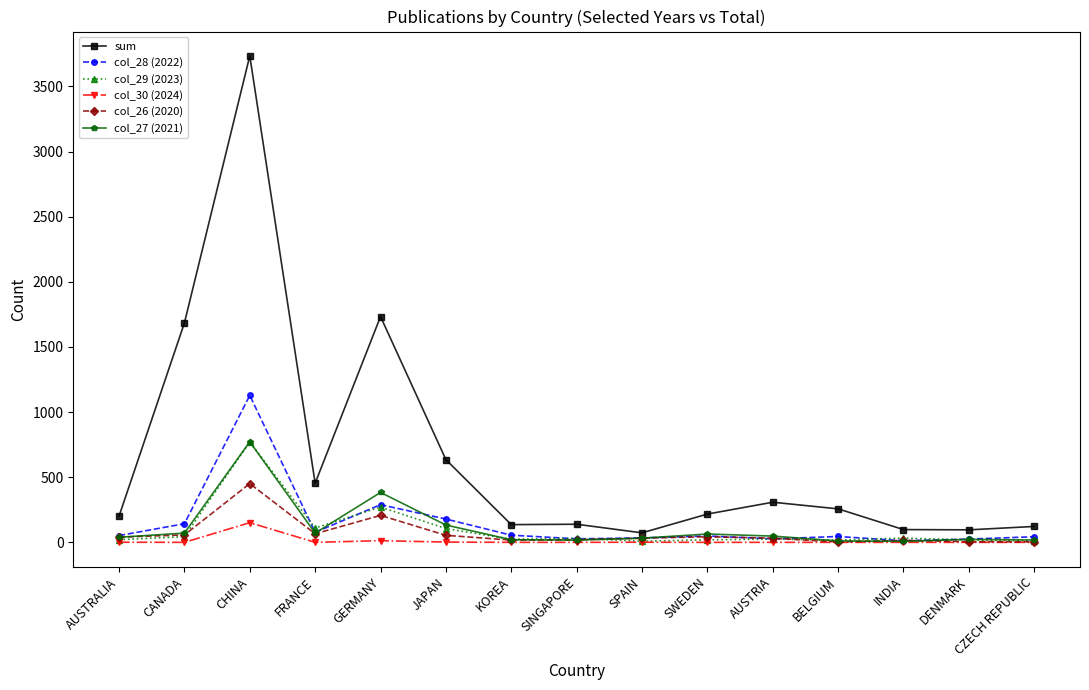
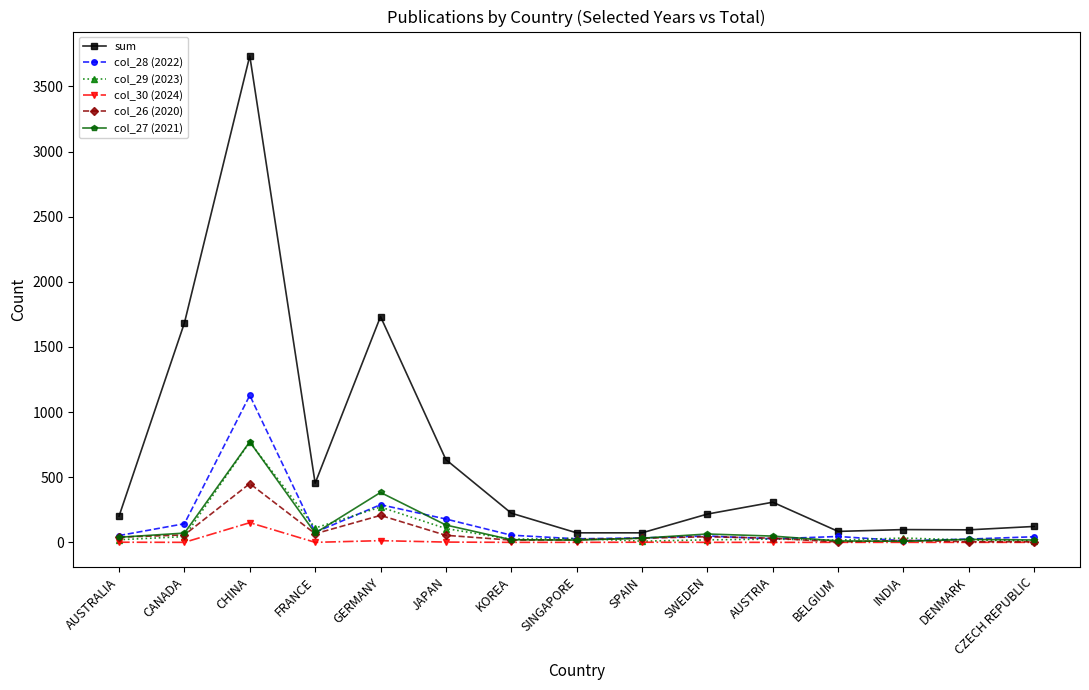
  {
    "sum": {
      "AUSTRALIA": 200,
      "CANADA": 1680,
      "CHINA": 3730,
      "FRANCE": 450,
      "GERMANY": 1730,
      "JAPAN": 640,
-     "KOREA": 140,
-     "SINGAPORE": 140,
+     "KOREA": 220,
+     "SINGAPORE": 70,
      "SPAIN": 70,
      "SWEDEN": 220,
      "AUSTRIA": 310,
-     "BELGIUM": 260,
+     "BELGIUM": 80,
      "INDIA": 100,
      "DENMARK": 100,
      "CZECH REPUBLIC": 120
    },
    "col_28 (2022)": {
      "CANADA": 140,
      "CHINA": 1130,
      "JAPAN": 180,
      "KOREA": 60,
      "BELGIUM": 50,
      "CZECH REPUBLIC": 40
    },
    "col_30 (2024)": {
      "CANADA": 0,
      "CHINA": 150,
      "FRANCE": 0,
      "GERMANY": 10,
      "JAPAN": 0,
      "AUSTRIA": 0
    },
    "col_26 (2020)": {
      "CHINA": 450,
      "GERMANY": 210,
      "JAPAN": 50
    }
  }
